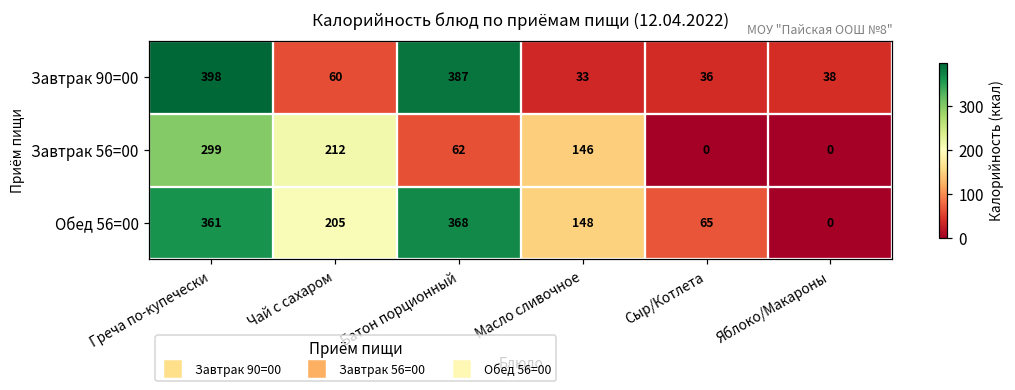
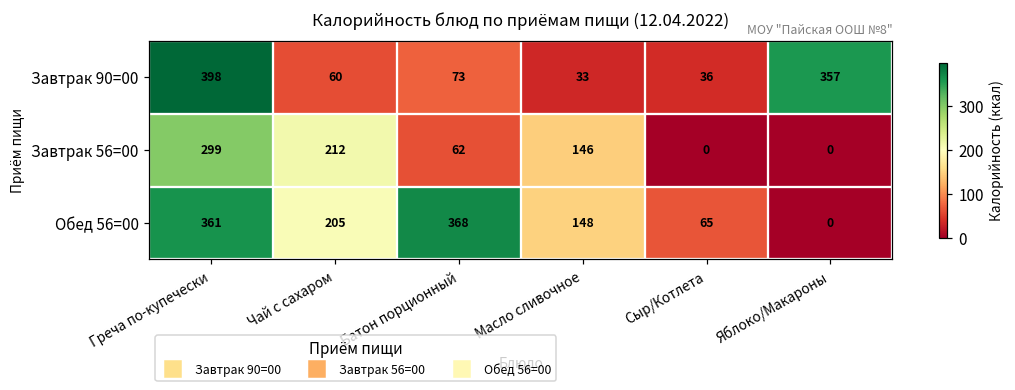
  {
    "Завтрак 90=00": {
      "Греча по-купечески": 398,
      "Чай с сахаром": 60,
-     "Батон порционный": 387,
+     "Батон порционный": 73,
      "Масло сливочное": 33,
      "Сыр/Котлета": 36,
-     "Яблоко/Макароны": 38
+     "Яблоко/Макароны": 357
    },
    "Завтрак 56=00": {
      "Греча по-купечески": 299,
      "Чай с сахаром": 212,
      "Батон порционный": 62,
      "Масло сливочное": 146,
      "Сыр/Котлета": 0,
      "Яблоко/Макароны": 0
    },
    "Обед 56=00": {
      "Греча по-купечески": 361,
      "Чай с сахаром": 205,
      "Батон порционный": 368,
      "Масло сливочное": 148,
      "Сыр/Котлета": 65,
      "Яблоко/Макароны": 0
    }
  }
